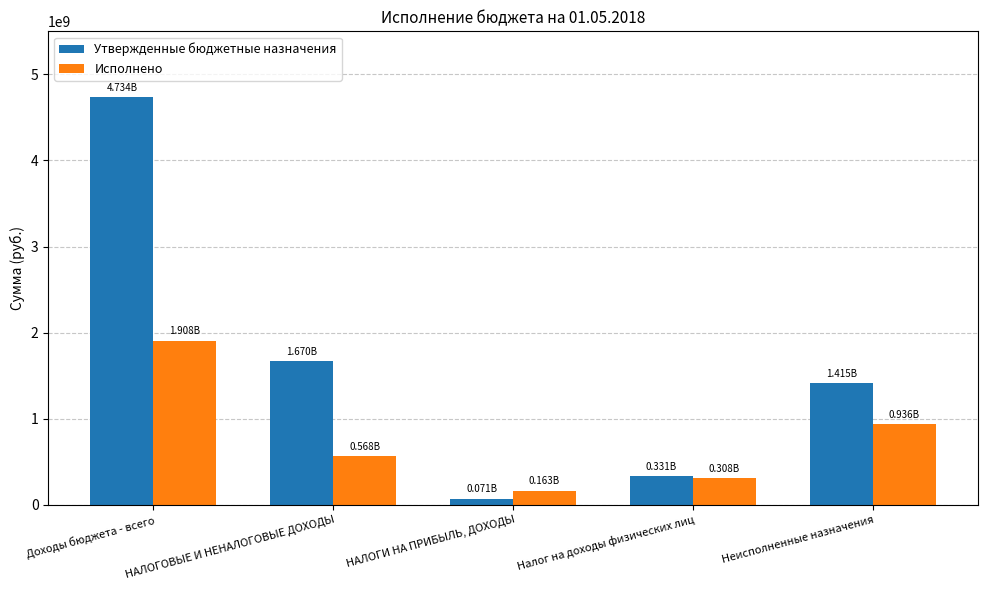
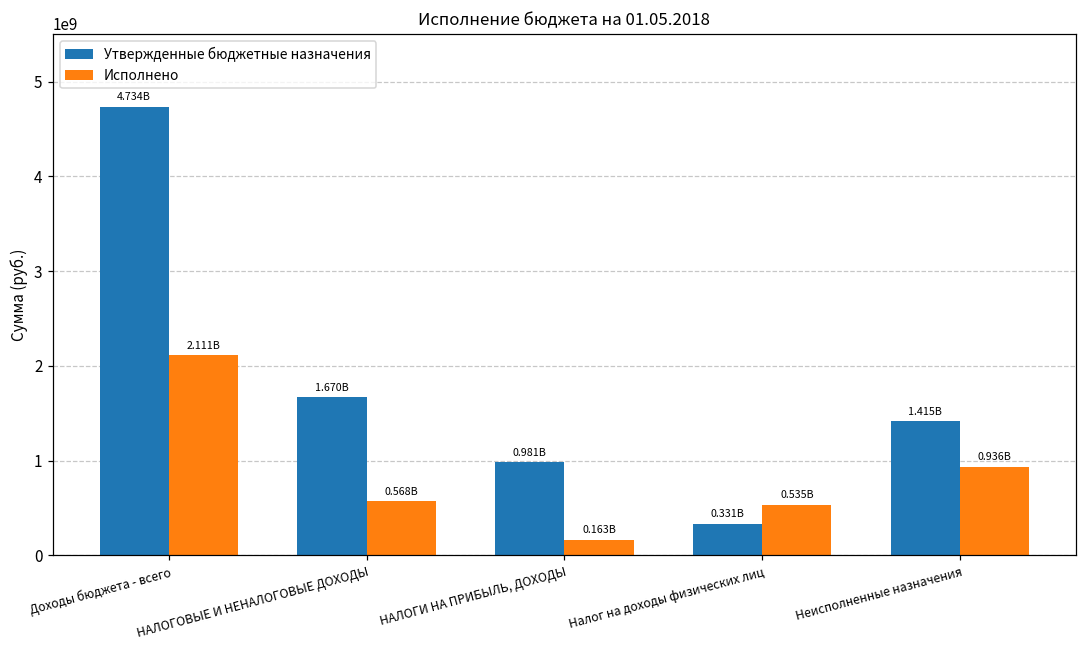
  {
    "Утвержденные бюджетные назначения": {
      "Доходы бюджета - всего": "4.734B",
      "НАЛОГОВЫЕ И НЕНАЛОГОВЫЕ ДОХОДЫ": "1.670B",
-     "НАЛОГИ НА ПРИБЫЛЬ, ДОХОДЫ": "0.071B",
+     "НАЛОГИ НА ПРИБЫЛЬ, ДОХОДЫ": "0.981B",
      "Налог на доходы физических лиц": "0.331B",
      "Неисполненные назначения": "1.415B"
    },
    "Исполнено": {
-     "Доходы бюджета - всего": "1.908B",
+     "Доходы бюджета - всего": "2.111B",
      "НАЛОГОВЫЕ И НЕНАЛОГОВЫЕ ДОХОДЫ": "0.568B",
      "НАЛОГИ НА ПРИБЫЛЬ, ДОХОДЫ": "0.163B",
-     "Налог на доходы физических лиц": "0.308B",
+     "Налог на доходы физических лиц": "0.535B",
      "Неисполненные назначения": "0.936B"
    }
  }
